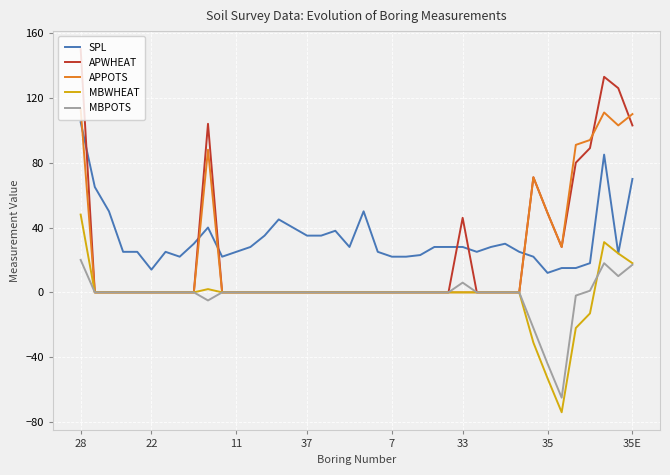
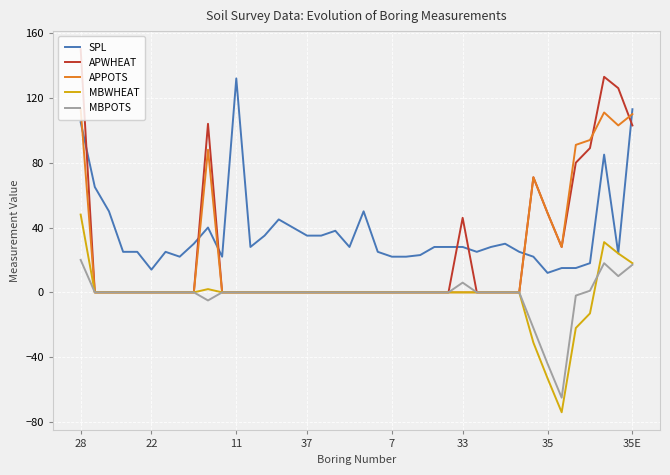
  {
    "SPL": {
      "22": 14,
-     "11": 25,
+     "11": 132,
      "33": 28,
-     "35E": 70
+     "35E": 113
    },
    "APWHEAT": {
      "33": 46,
      "35E": 103
    },
    "MBPOTS": {
      "33": 6
    }
  }
